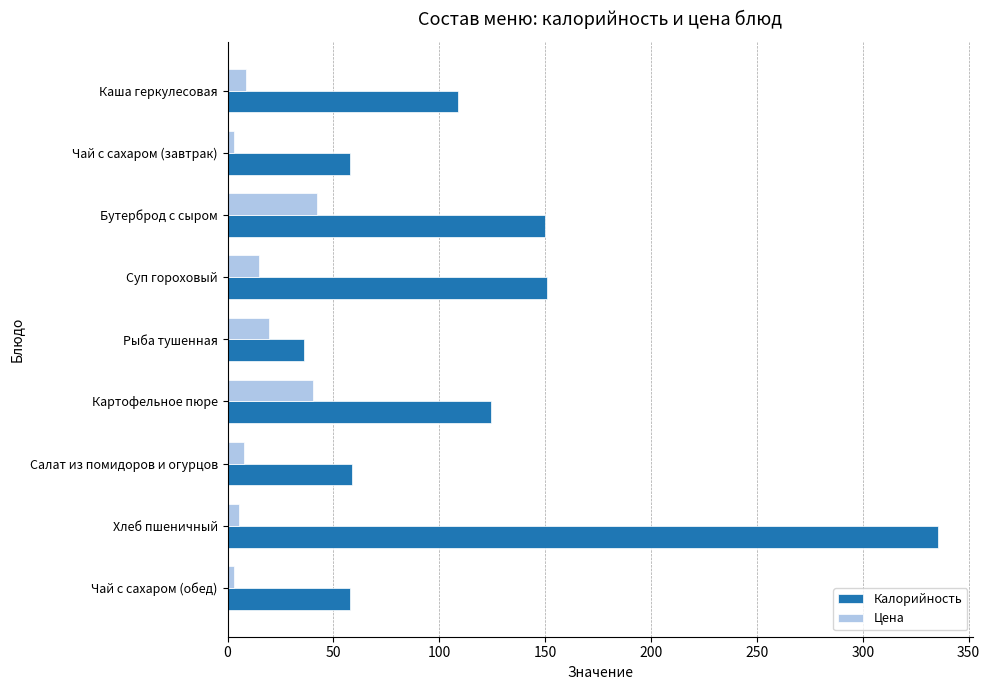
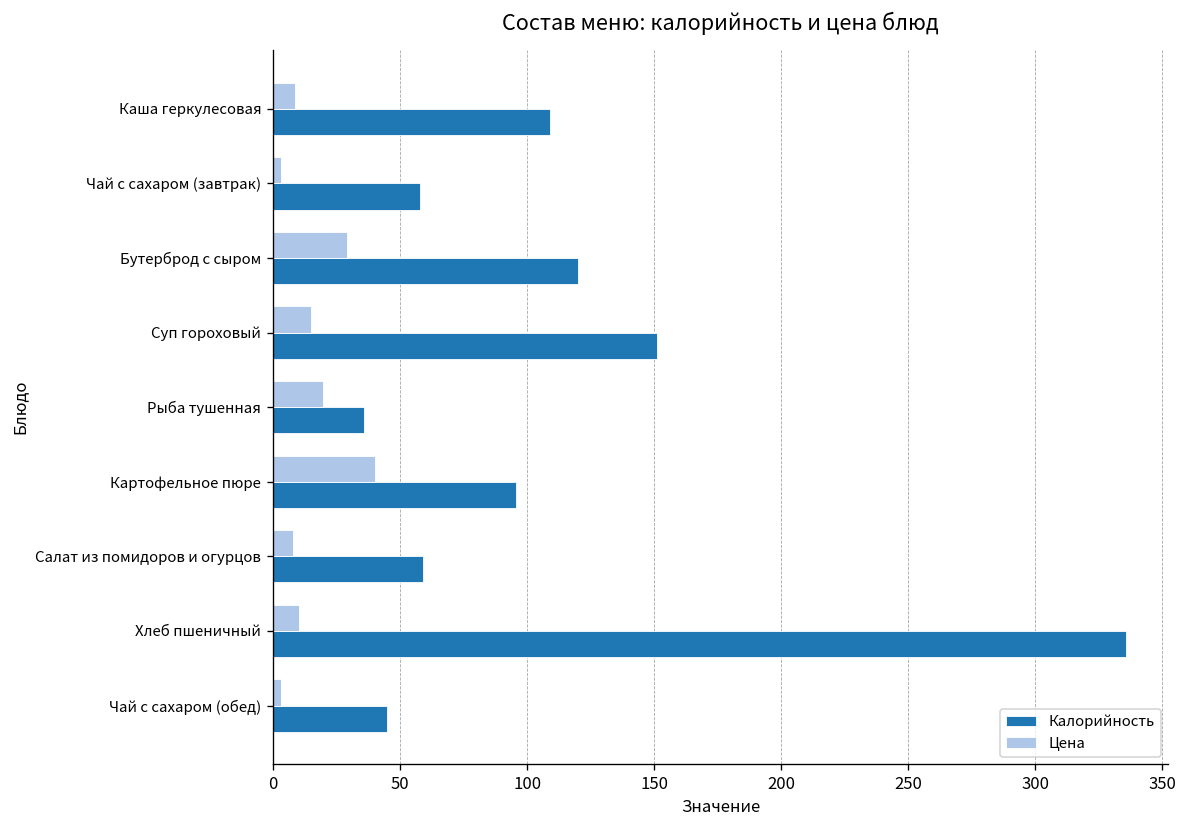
  {
    "Калорийность": {
      "Каша геркулесовая": 109,
      "Чай с сахаром (завтрак)": 58,
-     "Бутерброд с сыром": 150,
+     "Бутерброд с сыром": 120,
      "Суп гороховый": 151,
      "Рыба тушенная": 36,
-     "Картофельное пюре": 125,
+     "Картофельное пюре": 96,
      "Салат из помидоров и огурцов": 59,
      "Хлеб пшеничный": 336,
-     "Чай с сахаром (обед)": 58
+     "Чай с сахаром (обед)": 45
    },
    "Цена": {
      "Каша геркулесовая": 9,
      "Чай с сахаром (завтрак)": 3,
-     "Бутерброд с сыром": 42,
+     "Бутерброд с сыром": 29,
      "Суп гороховый": 15,
      "Рыба тушенная": 20,
      "Картофельное пюре": 40,
      "Салат из помидоров и огурцов": 8,
-     "Хлеб пшеничный": 6,
+     "Хлеб пшеничный": 10,
      "Чай с сахаром (обед)": 3
    }
  }
